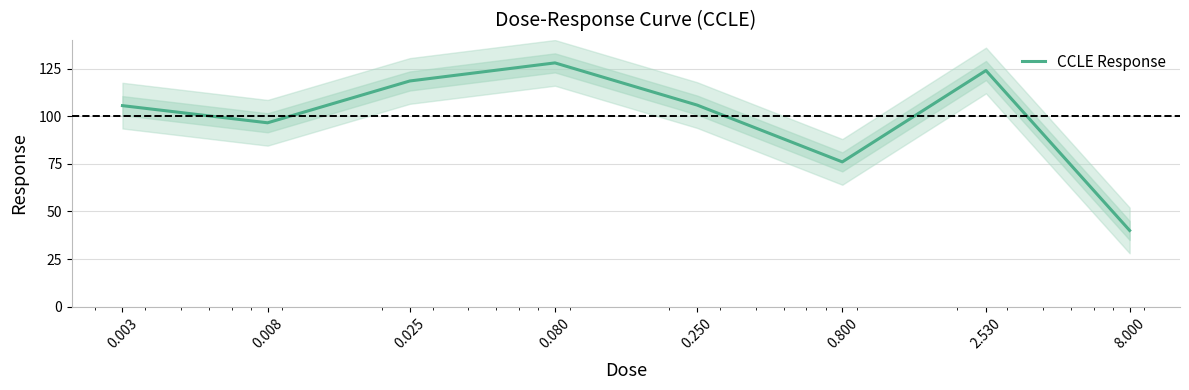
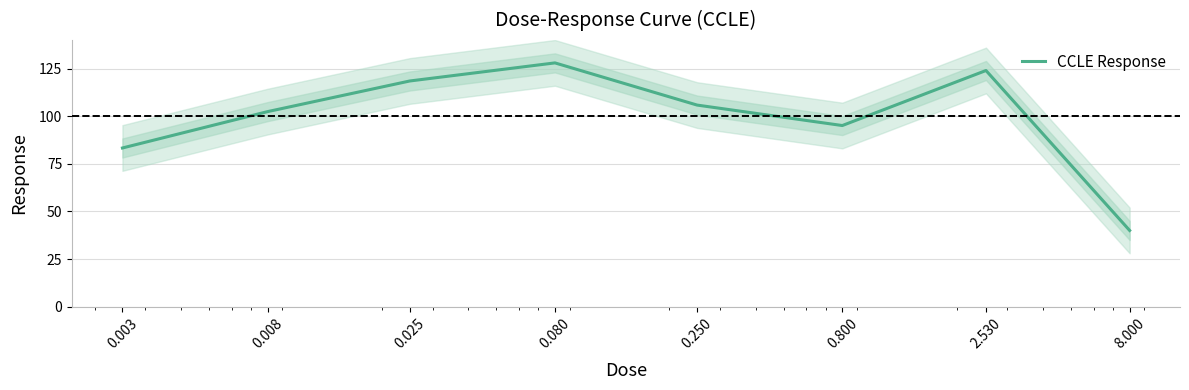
  {
    "CCLE Response": {
-     "0.003": 106,
-     "0.008": 97,
+     "0.003": 83,
+     "0.008": 102,
      "0.025": 119,
      "0.080": 128,
      "0.250": 106,
-     "0.800": 76,
+     "0.800": 95,
      "2.530": 124,
      "8.000": 40
    }
  }
